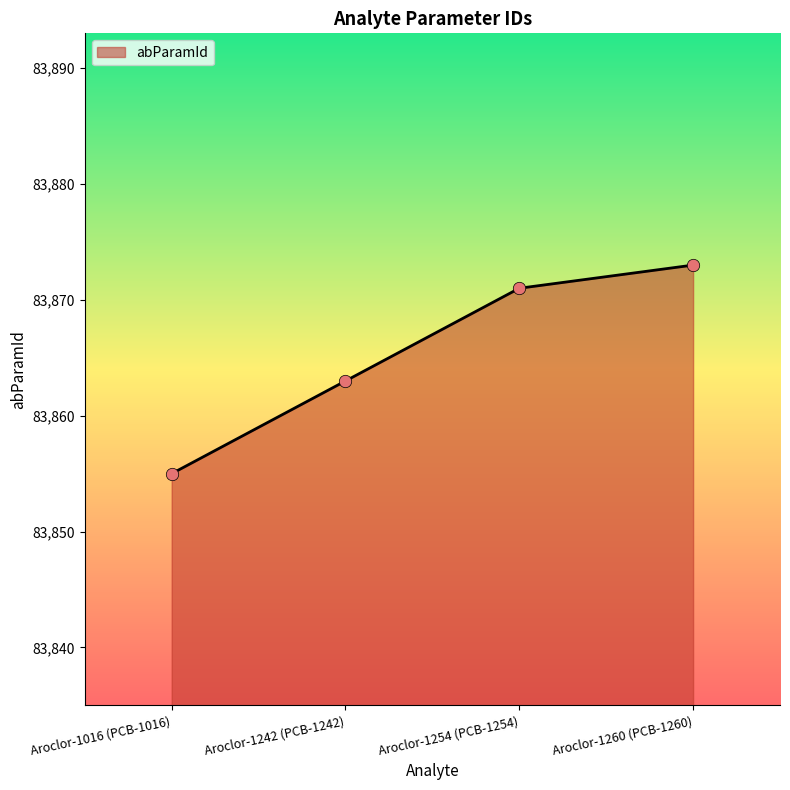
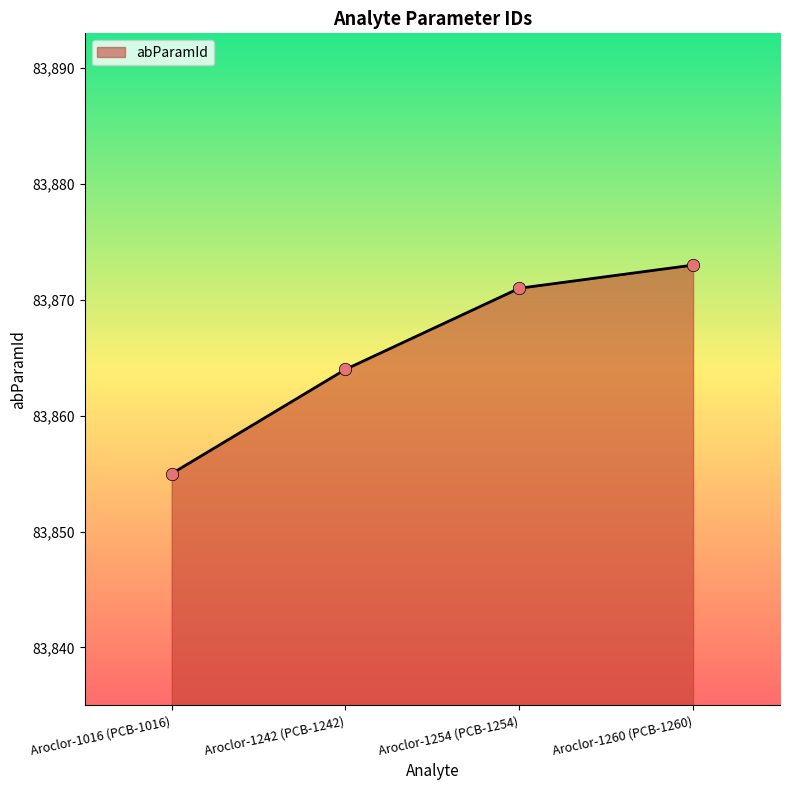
  {
    "Aroclor-1016 (PCB-1016)": "83,855",
-   "Aroclor-1242 (PCB-1242)": "83,863",
+   "Aroclor-1242 (PCB-1242)": "83,864",
    "Aroclor-1254 (PCB-1254)": "83,871",
    "Aroclor-1260 (PCB-1260)": "83,873"
  }
